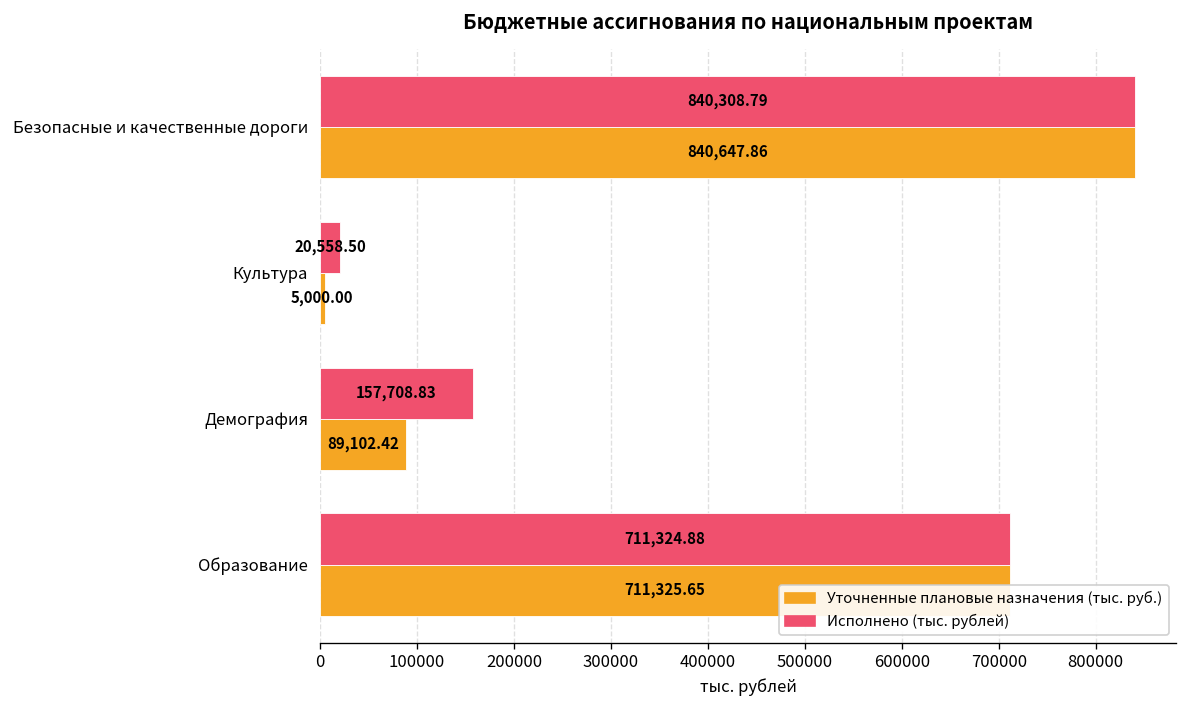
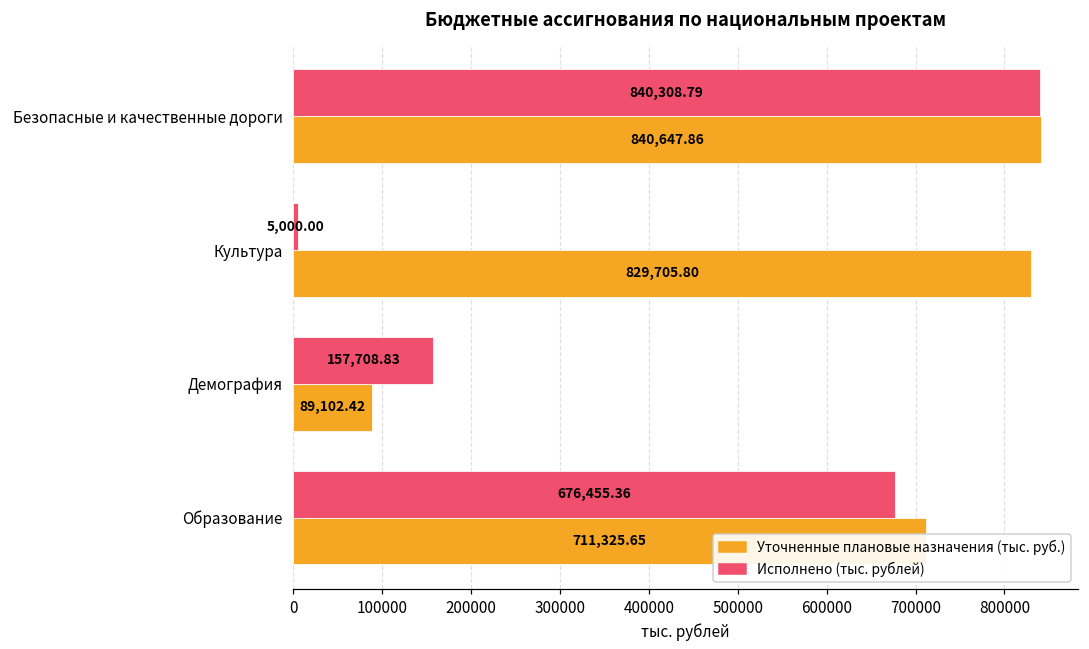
  {
    "Уточненные плановые назначения (тыс. руб.)": {
      "Безопасные и качественные дороги": "840,647.86",
-     "Культура": "5,000.00",
+     "Культура": "829,705.80",
      "Демография": "89,102.42"
    },
    "Исполнено (тыс. рублей)": {
      "Безопасные и качественные дороги": "840,308.79",
-     "Культура": "20,558.50",
+     "Культура": "5,000.00",
      "Демография": "157,708.83",
-     "Образование": "711,324.88"
+     "Образование": "676,455.36"
    }
  }
